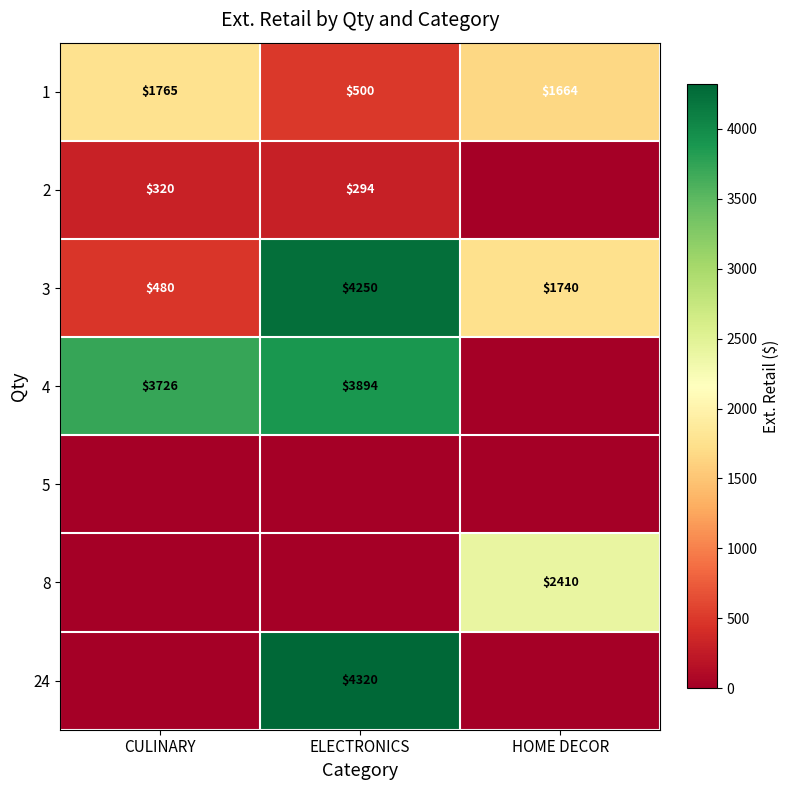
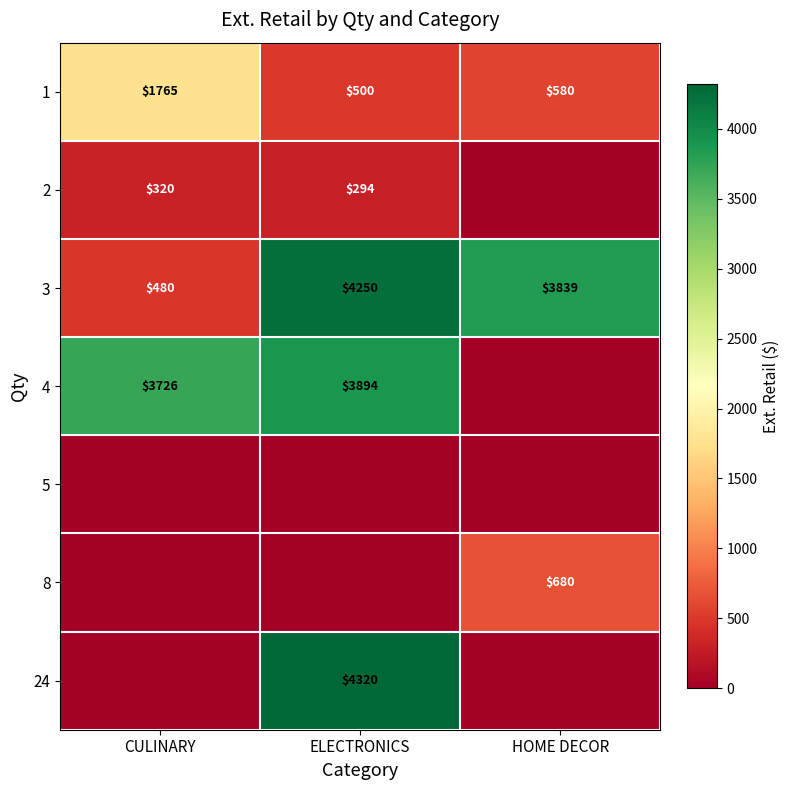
  {
    "1": {
      "CULINARY": "$1765",
      "ELECTRONICS": "$500",
-     "HOME DECOR": "$1664"
+     "HOME DECOR": "$580"
    },
    "2": {
      "CULINARY": "$320",
      "ELECTRONICS": "$294"
    },
    "3": {
      "CULINARY": "$480",
      "ELECTRONICS": "$4250",
-     "HOME DECOR": "$1740"
+     "HOME DECOR": "$3839"
    },
    "4": {
      "CULINARY": "$3726",
      "ELECTRONICS": "$3894"
    },
    "8": {
-     "HOME DECOR": "$2410"
+     "HOME DECOR": "$680"
    },
    "24": {
      "ELECTRONICS": "$4320"
    }
  }
